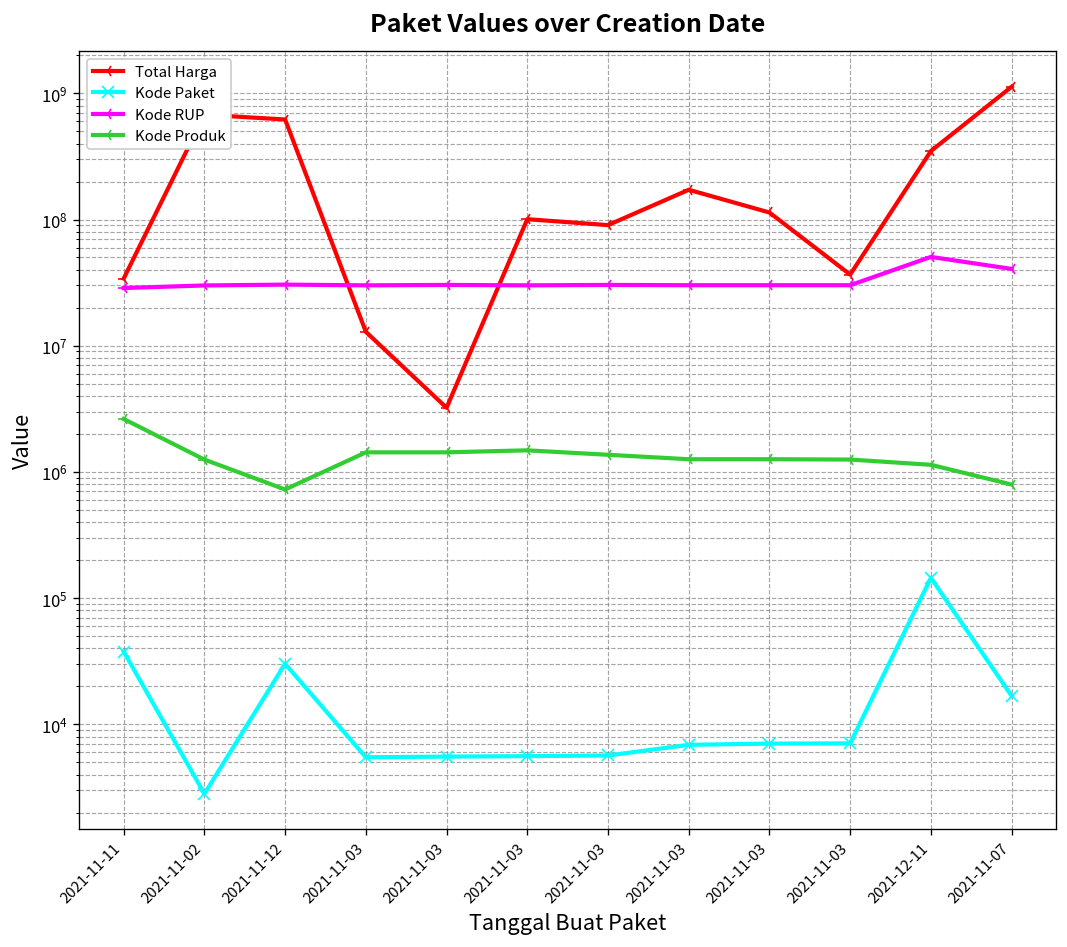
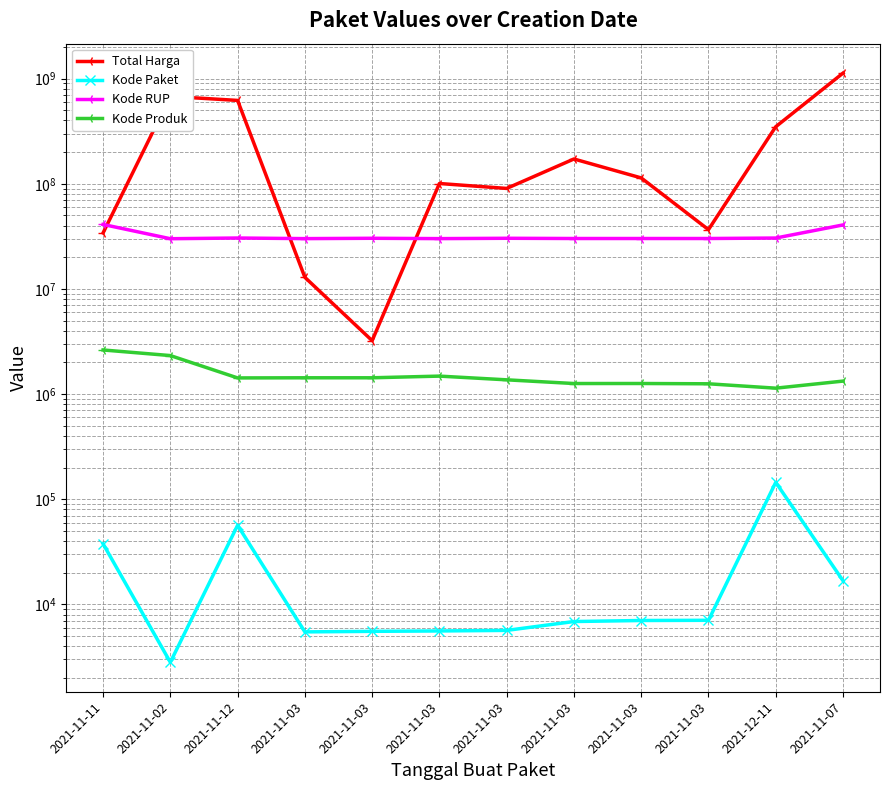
  {
    "Total Harga": {
      "2021-11-11": 34000000,
      "2021-11-12": 600000000,
      "2021-12-11": 350000000,
      "2021-11-07": 1100000000
    },
    "Kode Paket": {
      "2021-11-11": 38000,
      "2021-11-02": 2800,
-     "2021-11-12": 30000,
+     "2021-11-12": 60000,
      "2021-12-11": 140000,
      "2021-11-07": 17000
    },
    "Kode RUP": {
-     "2021-11-11": 29000000,
+     "2021-11-11": 41000000,
      "2021-11-02": 30000000,
      "2021-11-12": 30000000,
-     "2021-12-11": 50000000,
+     "2021-12-11": 30000000,
      "2021-11-07": 41000000
    },
    "Kode Produk": {
      "2021-11-11": 2600000,
-     "2021-11-02": 1300000,
-     "2021-11-12": 700000,
+     "2021-11-02": 2300000,
+     "2021-11-12": 1400000,
      "2021-12-11": 1100000,
-     "2021-11-07": 800000
+     "2021-11-07": 1300000
    }
  }
